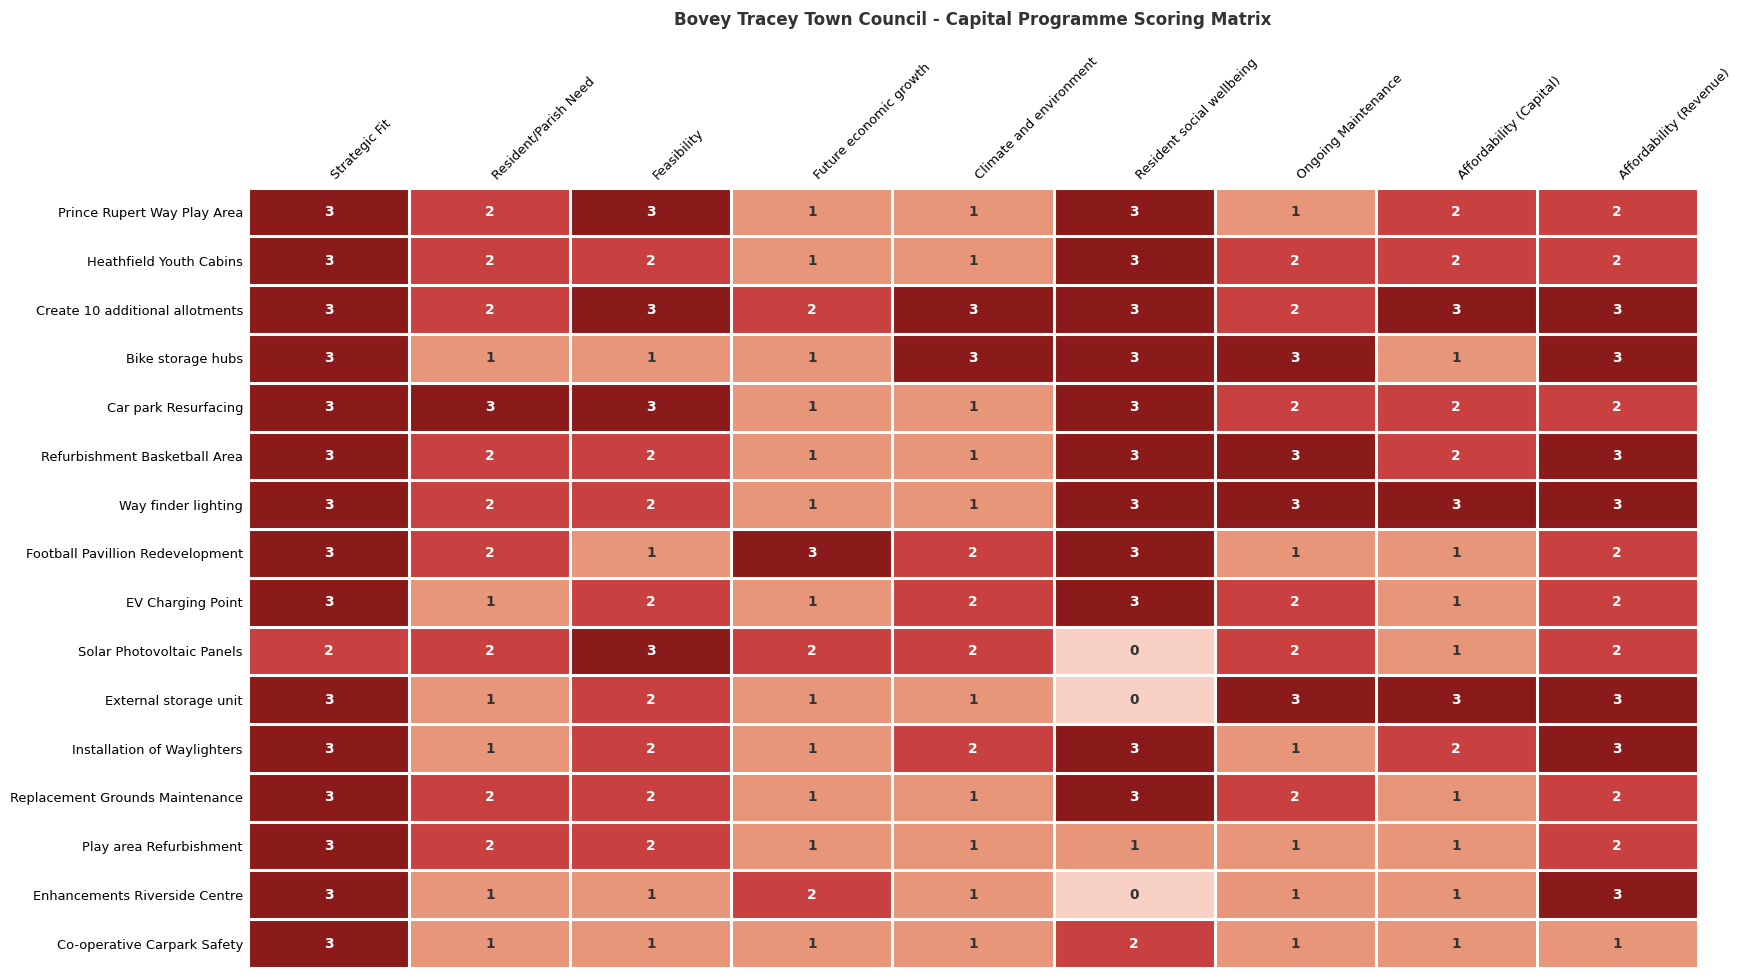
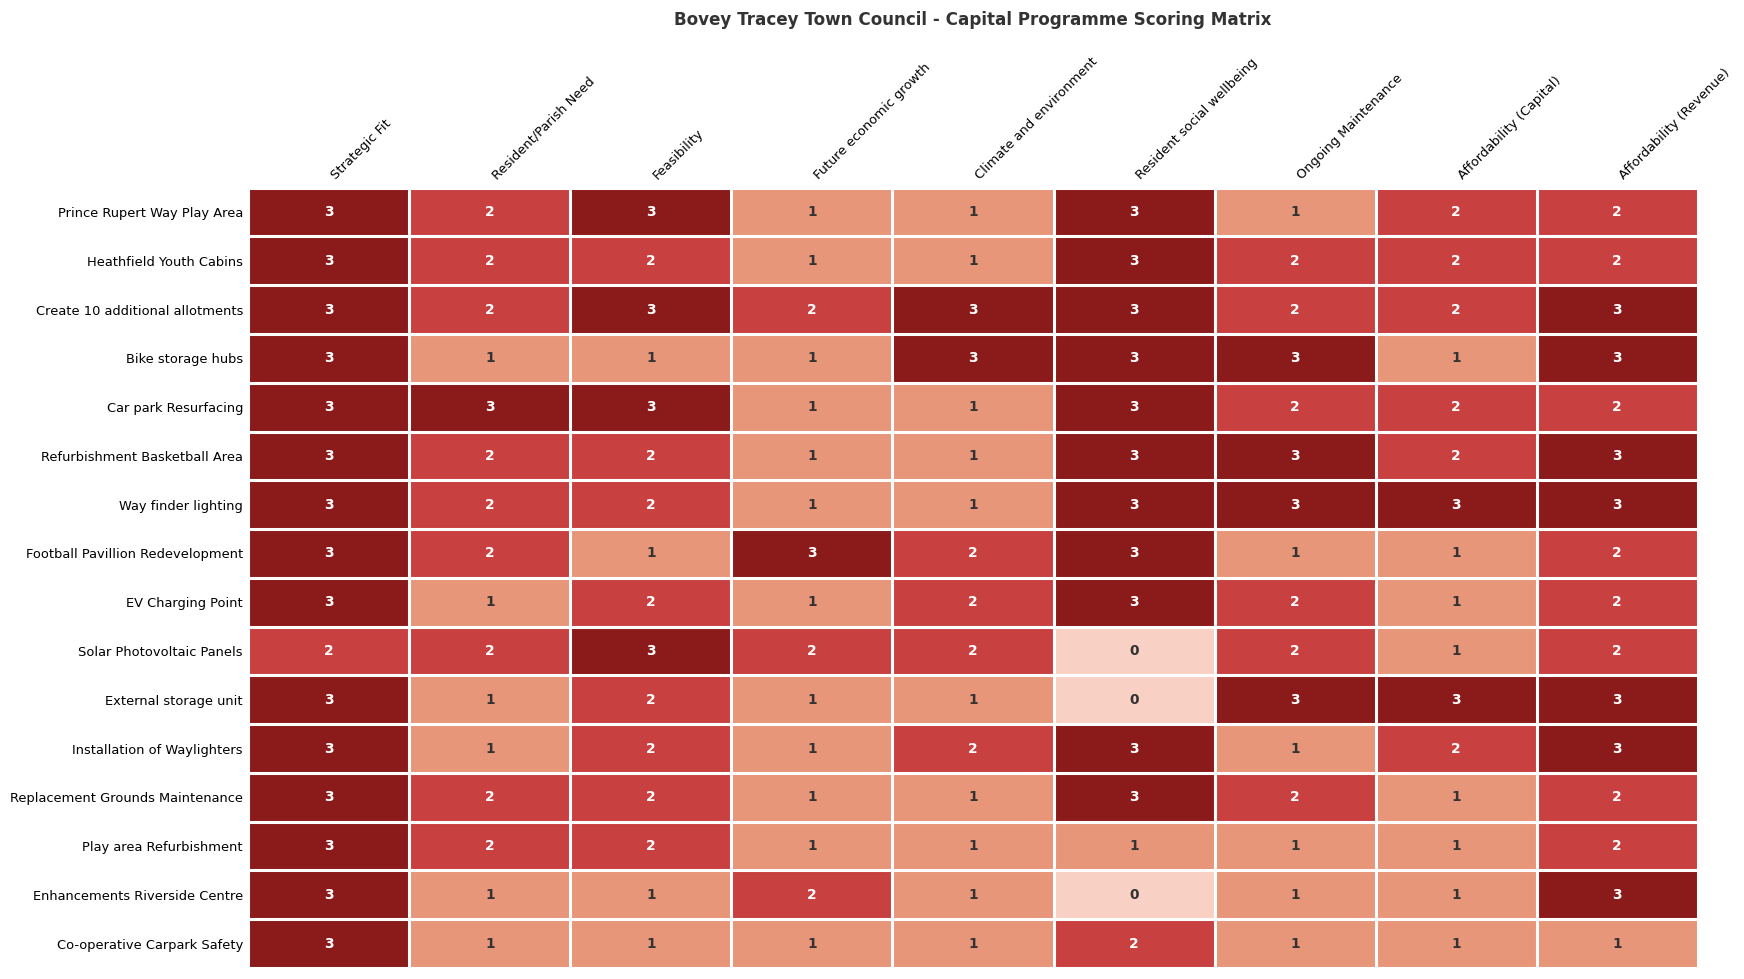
  {
    "Prince Rupert Way Play Area": {
      "Strategic Fit": 3,
      "Resident/Parish Need": 2,
      "Feasibility": 3,
      "Future economic growth": 1,
      "Climate and environment": 1,
      "Resident social wellbeing": 3,
      "Ongoing Maintenance": 1,
      "Affordability (Capital)": 2,
      "Affordability (Revenue)": 2
    },
    "Heathfield Youth Cabins": {
      "Strategic Fit": 3,
      "Resident/Parish Need": 2,
      "Feasibility": 2,
      "Future economic growth": 1,
      "Climate and environment": 1,
      "Resident social wellbeing": 3,
      "Ongoing Maintenance": 2,
      "Affordability (Capital)": 2,
      "Affordability (Revenue)": 2
    },
    "Create 10 additional allotments": {
      "Strategic Fit": 3,
      "Resident/Parish Need": 2,
      "Feasibility": 3,
      "Future economic growth": 2,
      "Climate and environment": 3,
      "Resident social wellbeing": 3,
      "Ongoing Maintenance": 2,
-     "Affordability (Capital)": 3,
+     "Affordability (Capital)": 2,
      "Affordability (Revenue)": 3
    },
    "Bike storage hubs": {
      "Strategic Fit": 3,
      "Resident/Parish Need": 1,
      "Feasibility": 1,
      "Future economic growth": 1,
      "Climate and environment": 3,
      "Resident social wellbeing": 3,
      "Ongoing Maintenance": 3,
      "Affordability (Capital)": 1,
      "Affordability (Revenue)": 3
    },
    "Car park Resurfacing": {
      "Strategic Fit": 3,
      "Resident/Parish Need": 3,
      "Feasibility": 3,
      "Future economic growth": 1,
      "Climate and environment": 1,
      "Resident social wellbeing": 3,
      "Ongoing Maintenance": 2,
      "Affordability (Capital)": 2,
      "Affordability (Revenue)": 2
    },
    "Refurbishment Basketball Area": {
      "Strategic Fit": 3,
      "Resident/Parish Need": 2,
      "Feasibility": 2,
      "Future economic growth": 1,
      "Climate and environment": 1,
      "Resident social wellbeing": 3,
      "Ongoing Maintenance": 3,
      "Affordability (Capital)": 2,
      "Affordability (Revenue)": 3
    },
    "Way finder lighting": {
      "Strategic Fit": 3,
      "Resident/Parish Need": 2,
      "Feasibility": 2,
      "Future economic growth": 1,
      "Climate and environment": 1,
      "Resident social wellbeing": 3,
      "Ongoing Maintenance": 3,
      "Affordability (Capital)": 3,
      "Affordability (Revenue)": 3
    },
    "Football Pavillion Redevelopment": {
      "Strategic Fit": 3,
      "Resident/Parish Need": 2,
      "Feasibility": 1,
      "Future economic growth": 3,
      "Climate and environment": 2,
      "Resident social wellbeing": 3,
      "Ongoing Maintenance": 1,
      "Affordability (Capital)": 1,
      "Affordability (Revenue)": 2
    },
    "EV Charging Point": {
      "Strategic Fit": 3,
      "Resident/Parish Need": 1,
      "Feasibility": 2,
      "Future economic growth": 1,
      "Climate and environment": 2,
      "Resident social wellbeing": 3,
      "Ongoing Maintenance": 2,
      "Affordability (Capital)": 1,
      "Affordability (Revenue)": 2
    },
    "Solar Photovoltaic Panels": {
      "Strategic Fit": 2,
      "Resident/Parish Need": 2,
      "Feasibility": 3,
      "Future economic growth": 2,
      "Climate and environment": 2,
      "Resident social wellbeing": 0,
      "Ongoing Maintenance": 2,
      "Affordability (Capital)": 1,
      "Affordability (Revenue)": 2
    },
    "External storage unit": {
      "Strategic Fit": 3,
      "Resident/Parish Need": 1,
      "Feasibility": 2,
      "Future economic growth": 1,
      "Climate and environment": 1,
      "Resident social wellbeing": 0,
      "Ongoing Maintenance": 3,
      "Affordability (Capital)": 3,
      "Affordability (Revenue)": 3
    },
    "Installation of Waylighters": {
      "Strategic Fit": 3,
      "Resident/Parish Need": 1,
      "Feasibility": 2,
      "Future economic growth": 1,
      "Climate and environment": 2,
      "Resident social wellbeing": 3,
      "Ongoing Maintenance": 1,
      "Affordability (Capital)": 2,
      "Affordability (Revenue)": 3
    },
    "Replacement Grounds Maintenance": {
      "Strategic Fit": 3,
      "Resident/Parish Need": 2,
      "Feasibility": 2,
      "Future economic growth": 1,
      "Climate and environment": 1,
      "Resident social wellbeing": 3,
      "Ongoing Maintenance": 2,
      "Affordability (Capital)": 1,
      "Affordability (Revenue)": 2
    },
    "Play area Refurbishment": {
      "Strategic Fit": 3,
      "Resident/Parish Need": 2,
      "Feasibility": 2,
      "Future economic growth": 1,
      "Climate and environment": 1,
      "Resident social wellbeing": 1,
      "Ongoing Maintenance": 1,
      "Affordability (Capital)": 1,
      "Affordability (Revenue)": 2
    },
    "Enhancements Riverside Centre": {
      "Strategic Fit": 3,
      "Resident/Parish Need": 1,
      "Feasibility": 1,
      "Future economic growth": 2,
      "Climate and environment": 1,
      "Resident social wellbeing": 0,
      "Ongoing Maintenance": 1,
      "Affordability (Capital)": 1,
      "Affordability (Revenue)": 3
    },
    "Co-operative Carpark Safety": {
      "Strategic Fit": 3,
      "Resident/Parish Need": 1,
      "Feasibility": 1,
      "Future economic growth": 1,
      "Climate and environment": 1,
      "Resident social wellbeing": 2,
      "Ongoing Maintenance": 1,
      "Affordability (Capital)": 1,
      "Affordability (Revenue)": 1
    }
  }
